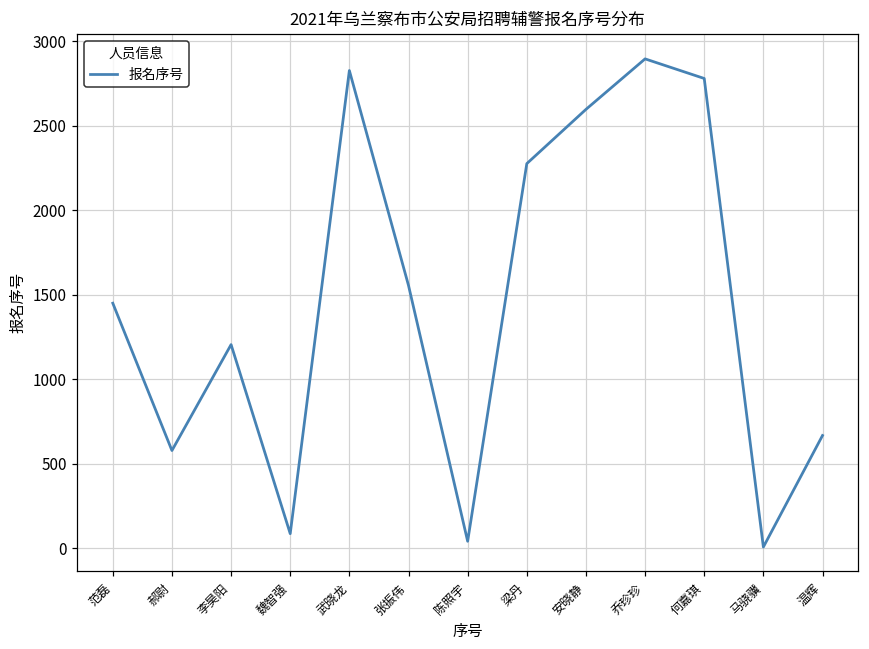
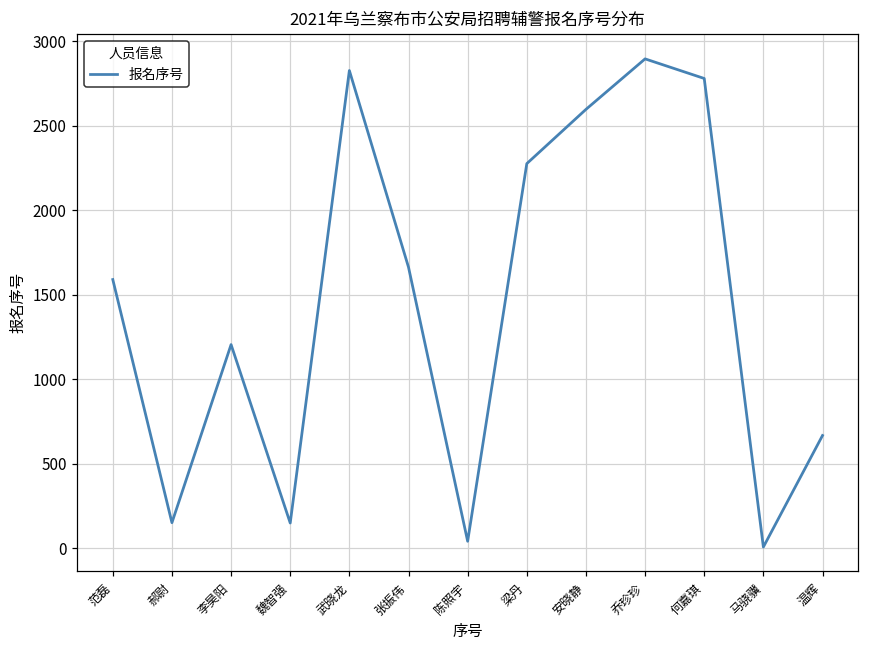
  {
-   "范磊": 1450,
-   "郝尉": 580,
+   "范磊": 1590,
+   "郝尉": 150,
    "李昊阳": 1210,
-   "魏智强": 90,
+   "魏智强": 150,
    "武晓龙": 2830,
-   "张振伟": 1560,
+   "张振伟": 1660,
    "陈照宇": 40,
    "梁丹": 2280,
    "安晓静": 2600,
    "乔珍珍": 2900,
    "何嘉琪": 2780,
    "马骁骥": 10,
    "温辉": 670
  }
